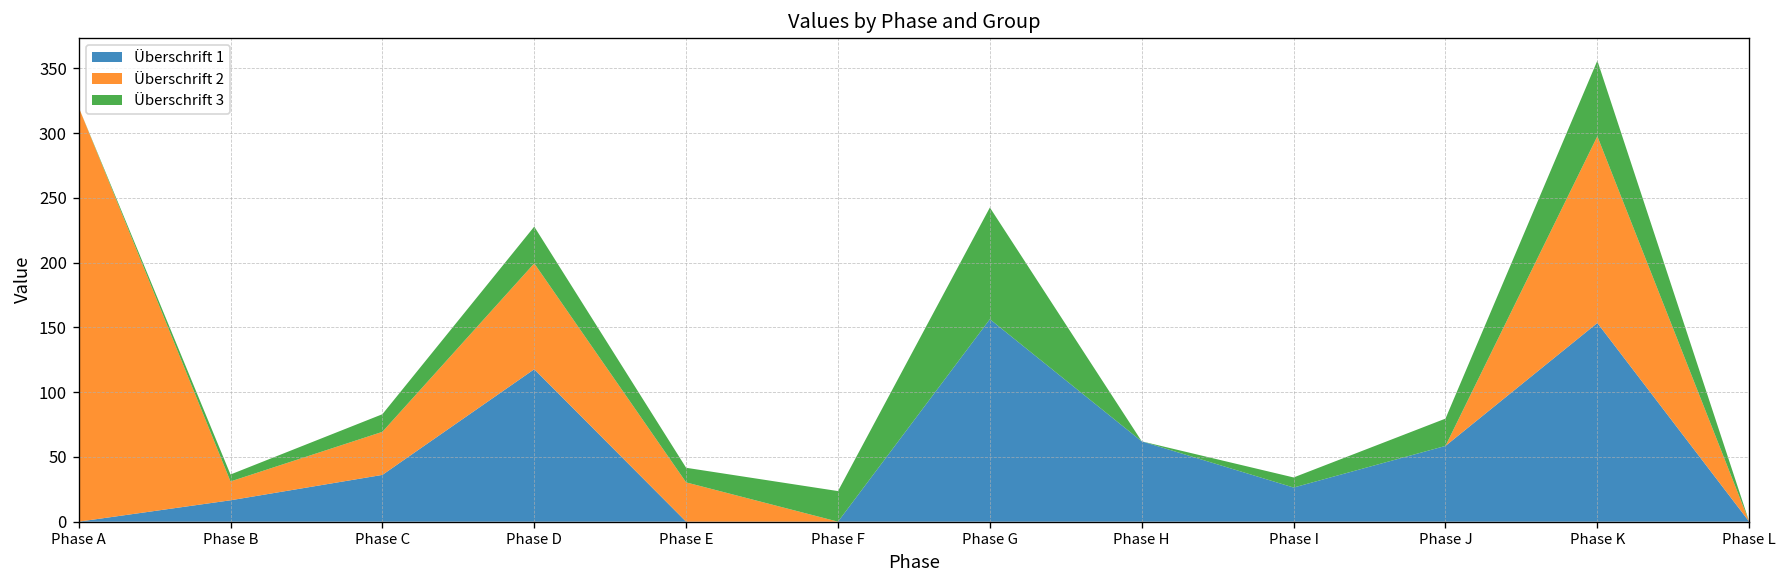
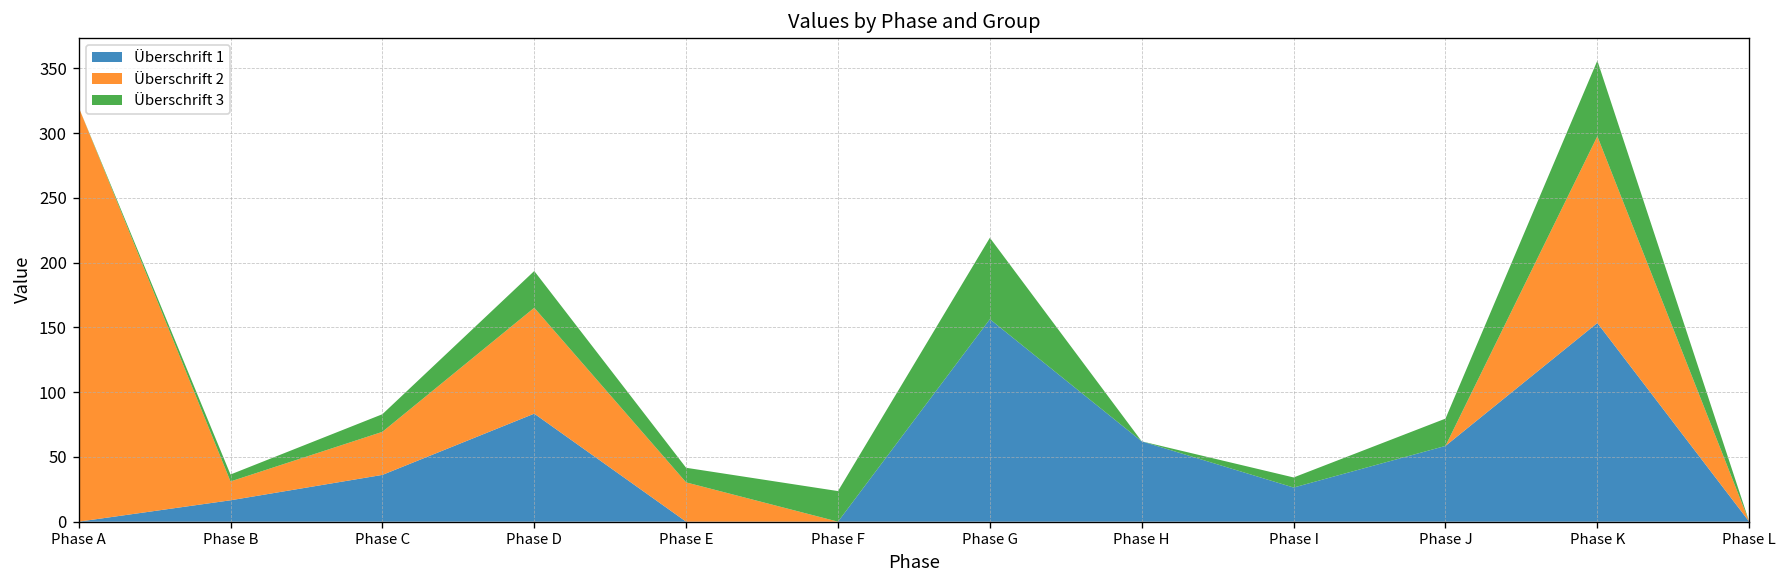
  {
    "Überschrift 1": {
      "Phase A": 0,
      "Phase B": 17,
      "Phase C": 36,
-     "Phase D": 118,
+     "Phase D": 83,
      "Phase E": 0,
      "Phase K": 153
    },
    "Überschrift 2": {
      "Phase B": 15,
      "Phase C": 33,
      "Phase D": 82,
      "Phase E": 30,
      "Phase K": 144
    },
    "Überschrift 3": {
      "Phase B": 5,
      "Phase C": 14,
      "Phase D": 28,
      "Phase E": 11,
      "Phase F": 24,
-     "Phase G": 86,
+     "Phase G": 63,
      "Phase I": 8,
      "Phase J": 21,
      "Phase K": 58
    }
  }
